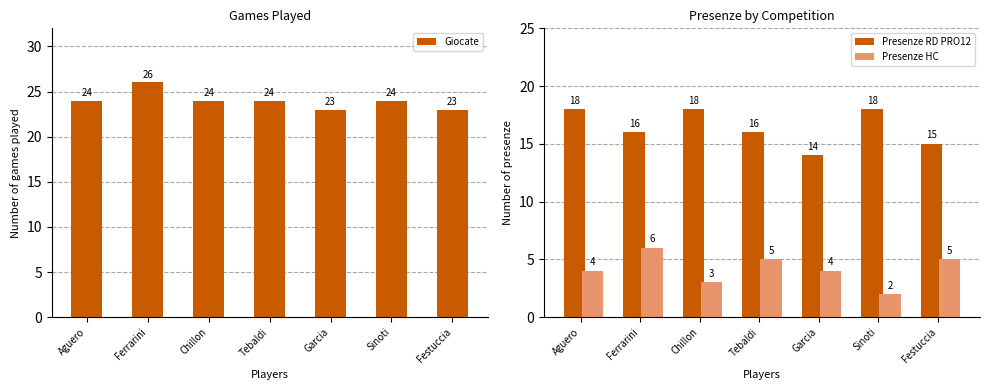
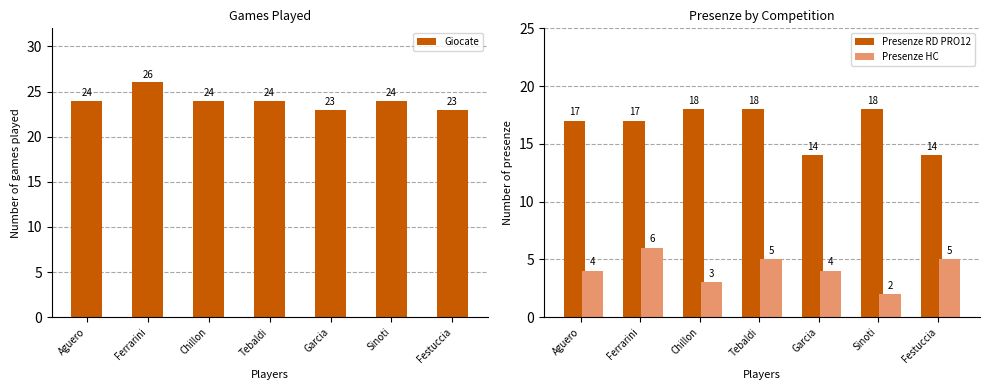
  {
    "Games Played": {
      "Aguero": 24,
      "Ferrarini": 26,
      "Chillon": 24,
      "Tebaldi": 24,
      "Garcia": 23,
      "Sinoti": 24,
      "Festuccia": 23
    },
    "Presenze by Competition": {
      "Presenze RD PRO12": {
-       "Aguero": 18,
-       "Ferrarini": 16,
+       "Aguero": 17,
+       "Ferrarini": 17,
        "Chillon": 18,
-       "Tebaldi": 16,
+       "Tebaldi": 18,
        "Garcia": 14,
        "Sinoti": 18,
-       "Festuccia": 15
+       "Festuccia": 14
      },
      "Presenze HC": {
        "Aguero": 4,
        "Ferrarini": 6,
        "Chillon": 3,
        "Tebaldi": 5,
        "Garcia": 4,
        "Sinoti": 2,
        "Festuccia": 5
      }
    }
  }
